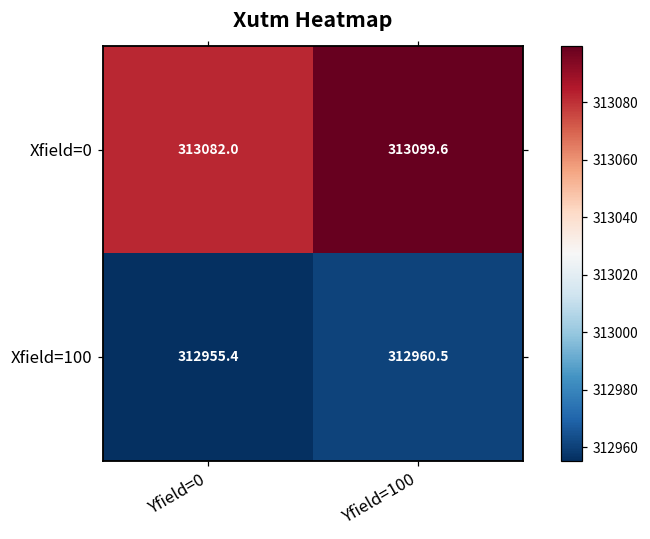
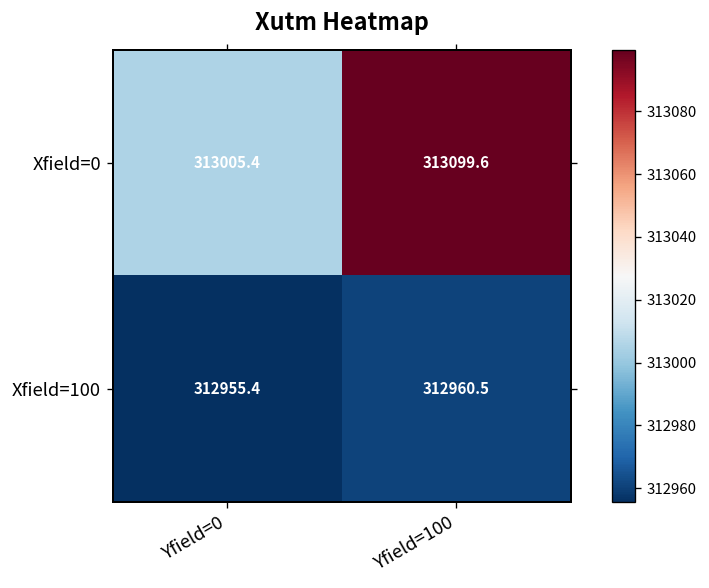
  {
    "Xfield=0": {
-     "Yfield=0": 313082.0,
+     "Yfield=0": 313005.4,
      "Yfield=100": 313099.6
    },
    "Xfield=100": {
      "Yfield=0": 312955.4,
      "Yfield=100": 312960.5
    }
  }
